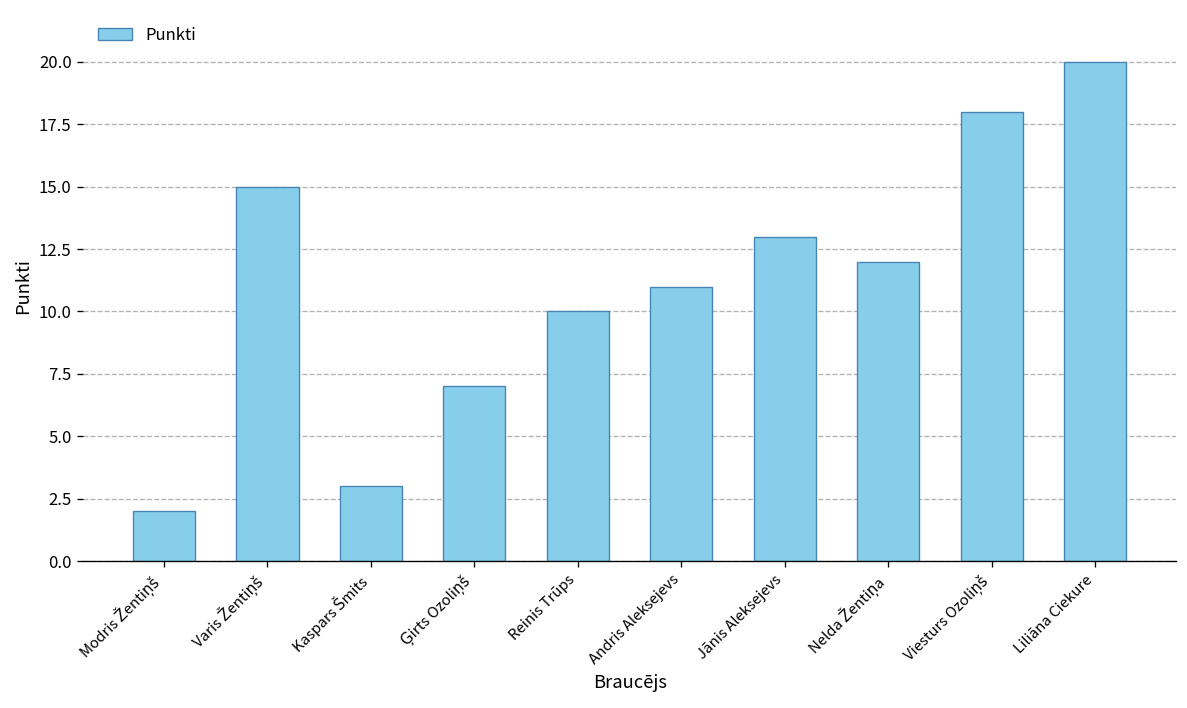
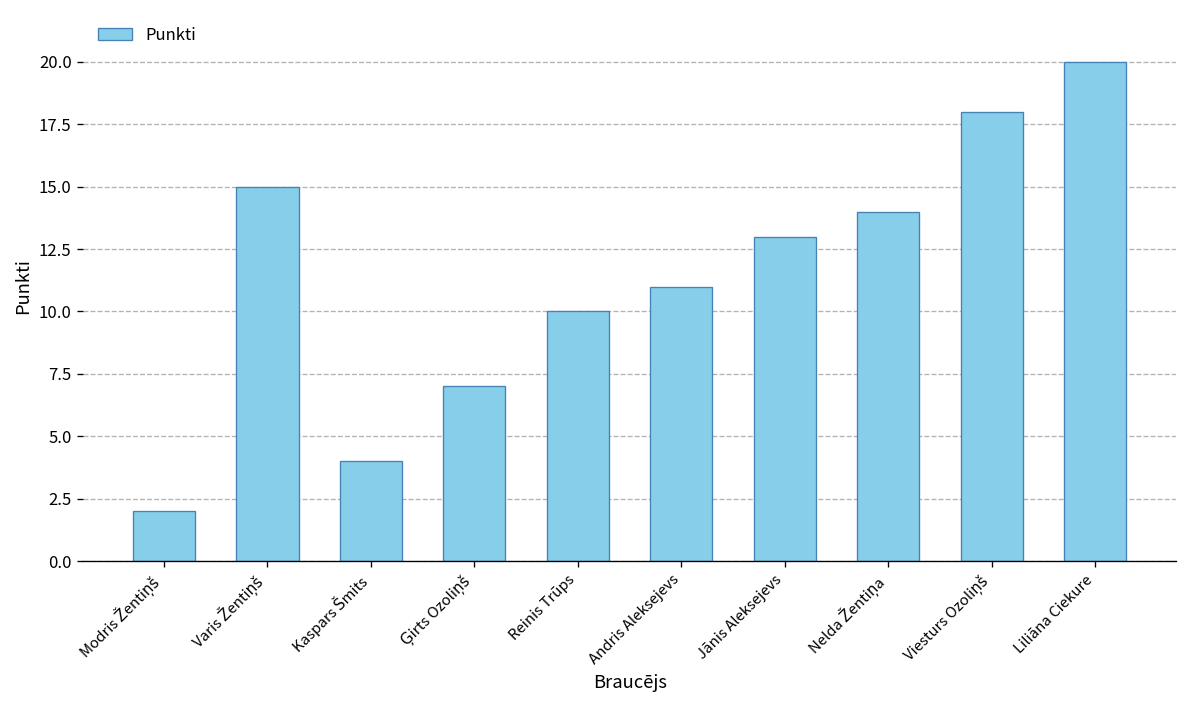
  {
    "Modris Žentiņš": 2,
    "Varis Žentiņš": 15,
-   "Kaspars Šmits": 3,
+   "Kaspars Šmits": 4,
    "Ģirts Ozoliņš": 7,
    "Reinis Trūps": 10,
    "Andris Aleksejevs": 11,
    "Jānis Aleksejevs": 13,
-   "Nelda Žentiņa": 12,
+   "Nelda Žentiņa": 14,
    "Viesturs Ozoliņš": 18,
    "Liliāna Ciekure": 20
  }
